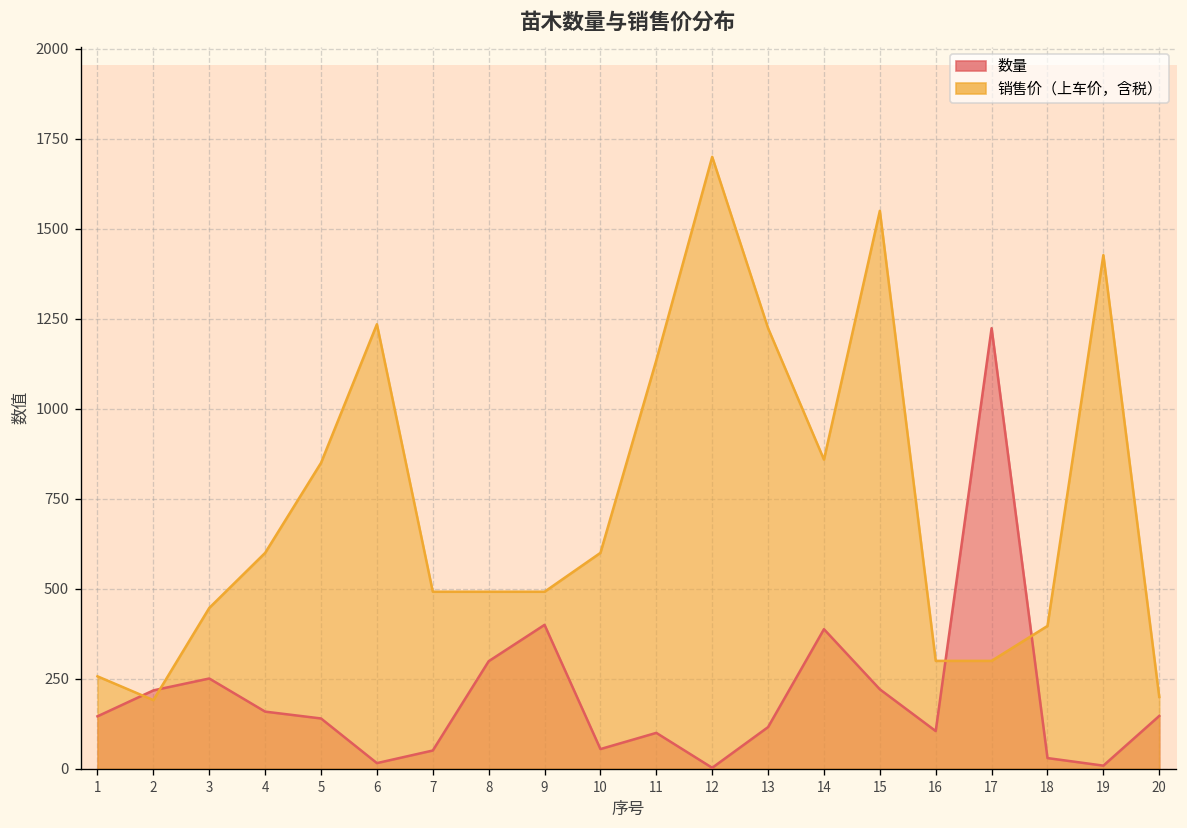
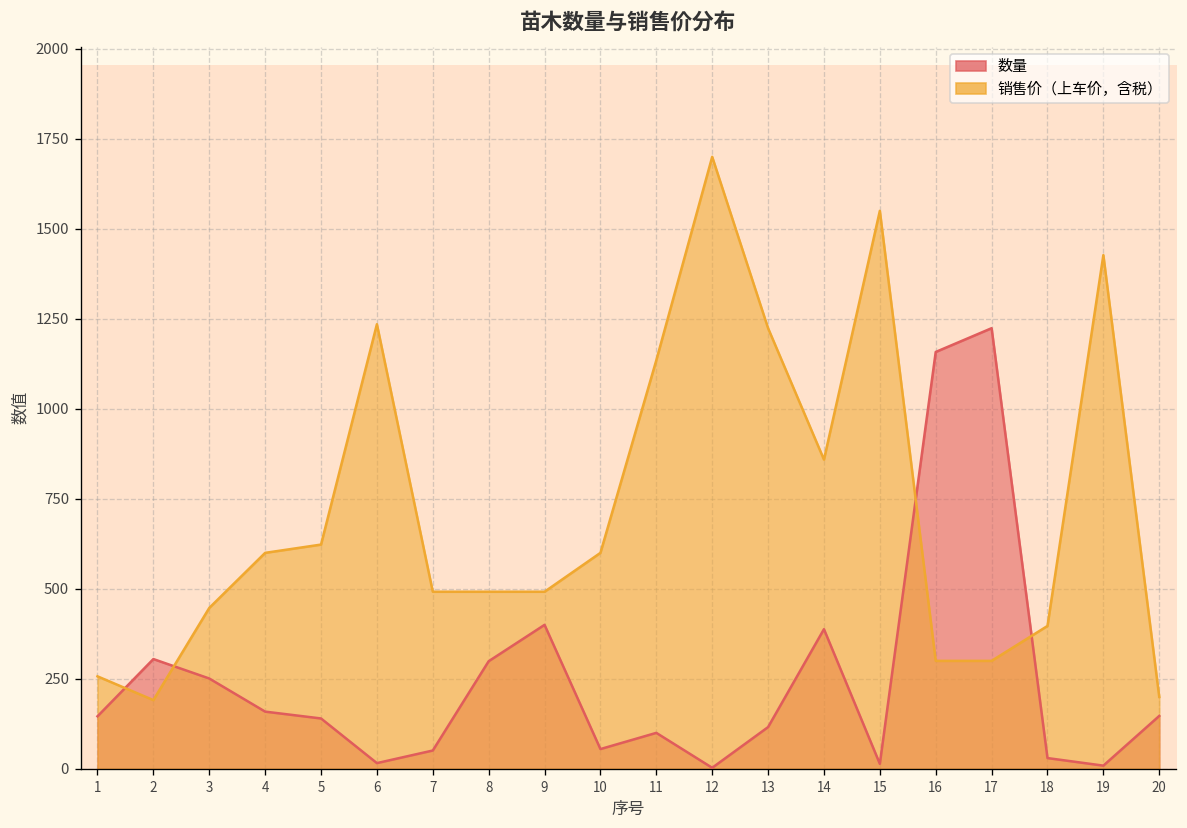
  {
    "数量": {
      "1": 150,
-     "2": 220,
+     "2": 310,
      "3": 250,
      "4": 160,
      "5": 140,
      "6": 20,
      "7": 50,
      "8": 300,
      "9": 400,
      "10": 60,
      "11": 100,
      "12": 0,
      "13": 120,
      "14": 390,
-     "15": 220,
-     "16": 110,
+     "15": 10,
+     "16": 1160,
      "17": 1220,
      "18": 30,
      "19": 10,
      "20": 150
    },
    "销售价（上车价，含税）": {
      "1": 260,
      "2": 190,
      "3": 450,
      "4": 600,
-     "5": 850,
+     "5": 620,
      "6": 1240,
      "7": 490,
      "8": 490,
      "9": 490,
      "10": 600,
      "11": 1140,
      "12": 1700,
      "13": 1220,
      "14": 860,
      "15": 1550,
      "16": 300,
      "17": 300,
      "18": 400,
      "19": 1430,
      "20": 200
    }
  }
